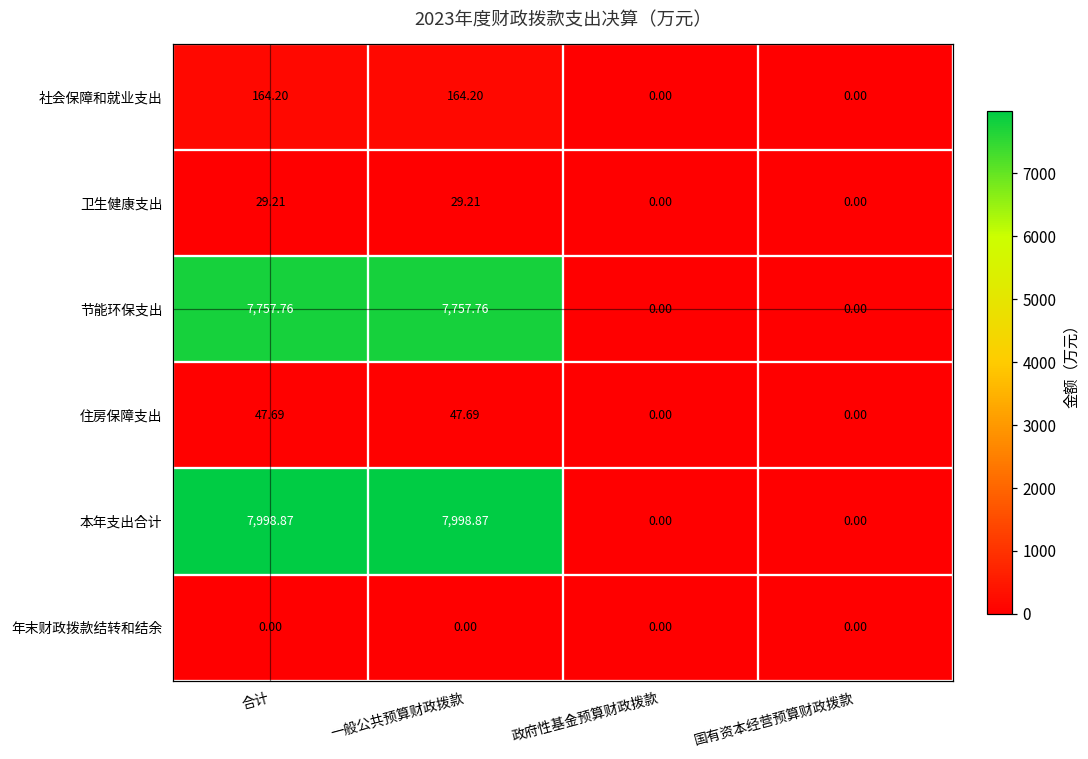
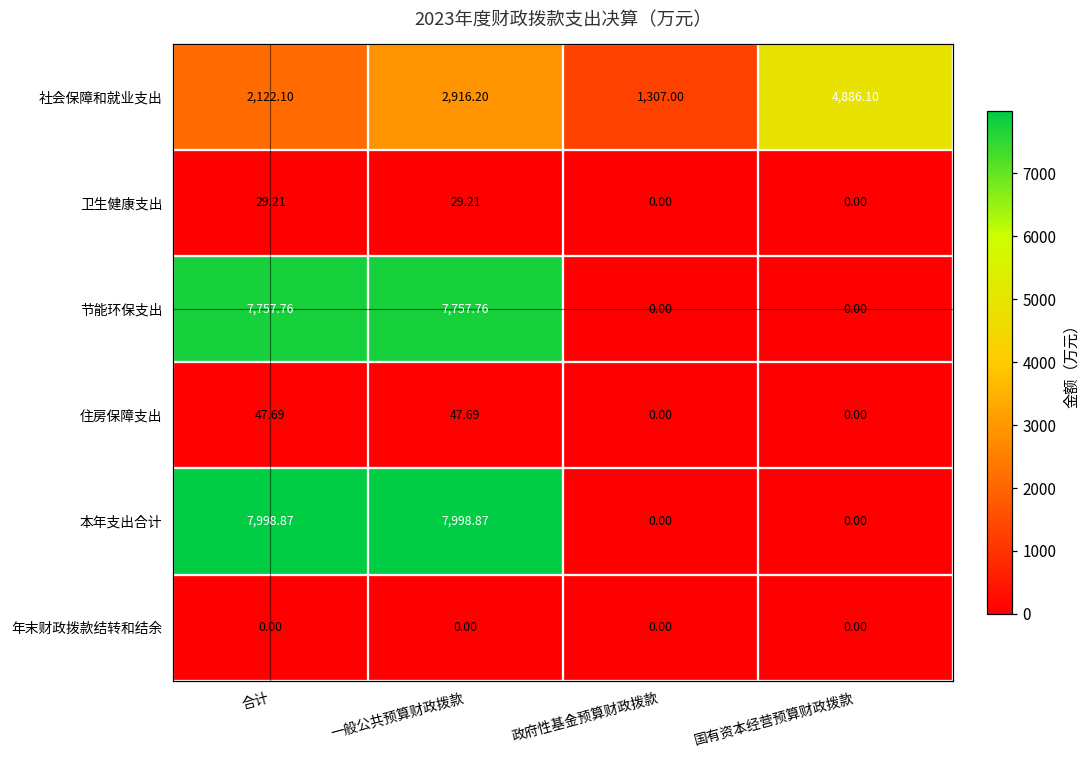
  {
    "社会保障和就业支出": {
-     "合计": "164.20",
-     "一般公共预算财政拨款": "164.20",
-     "政府性基金预算财政拨款": "0.00",
-     "国有资本经营预算财政拨款": "0.00"
+     "合计": "2,122.10",
+     "一般公共预算财政拨款": "2,916.20",
+     "政府性基金预算财政拨款": "1,307.00",
+     "国有资本经营预算财政拨款": "4,886.10"
    },
    "卫生健康支出": {
      "合计": "29.21",
      "一般公共预算财政拨款": "29.21",
      "政府性基金预算财政拨款": "0.00",
      "国有资本经营预算财政拨款": "0.00"
    },
    "节能环保支出": {
      "合计": "7,757.76",
      "一般公共预算财政拨款": "7,757.76",
      "政府性基金预算财政拨款": "0.00",
      "国有资本经营预算财政拨款": "0.00"
    },
    "住房保障支出": {
      "合计": "47.69",
      "一般公共预算财政拨款": "47.69",
      "政府性基金预算财政拨款": "0.00",
      "国有资本经营预算财政拨款": "0.00"
    },
    "本年支出合计": {
      "合计": "7,998.87",
      "一般公共预算财政拨款": "7,998.87",
      "政府性基金预算财政拨款": "0.00",
      "国有资本经营预算财政拨款": "0.00"
    },
    "年末财政拨款结转和结余": {
      "合计": "0.00",
      "一般公共预算财政拨款": "0.00",
      "政府性基金预算财政拨款": "0.00",
      "国有资本经营预算财政拨款": "0.00"
    }
  }
